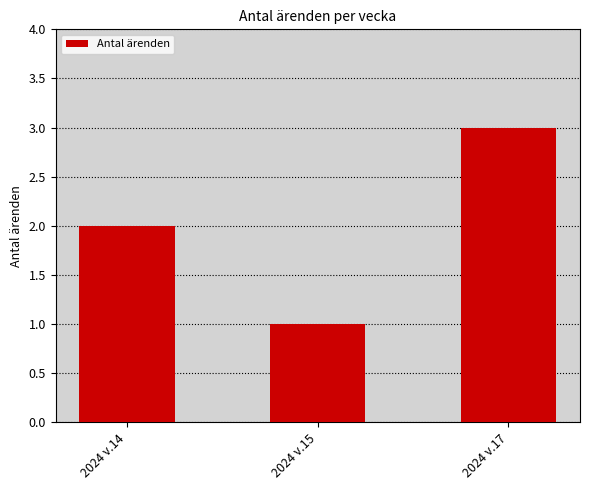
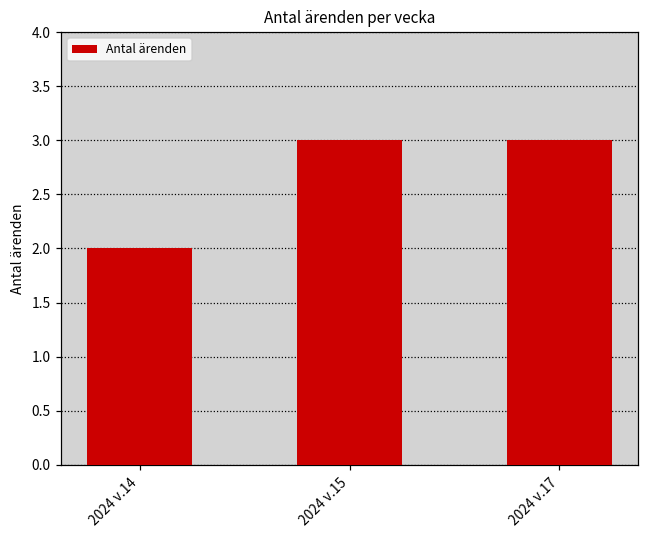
  {
    "2024 v.14": 2,
-   "2024 v.15": 1,
+   "2024 v.15": 3,
    "2024 v.17": 3
  }
